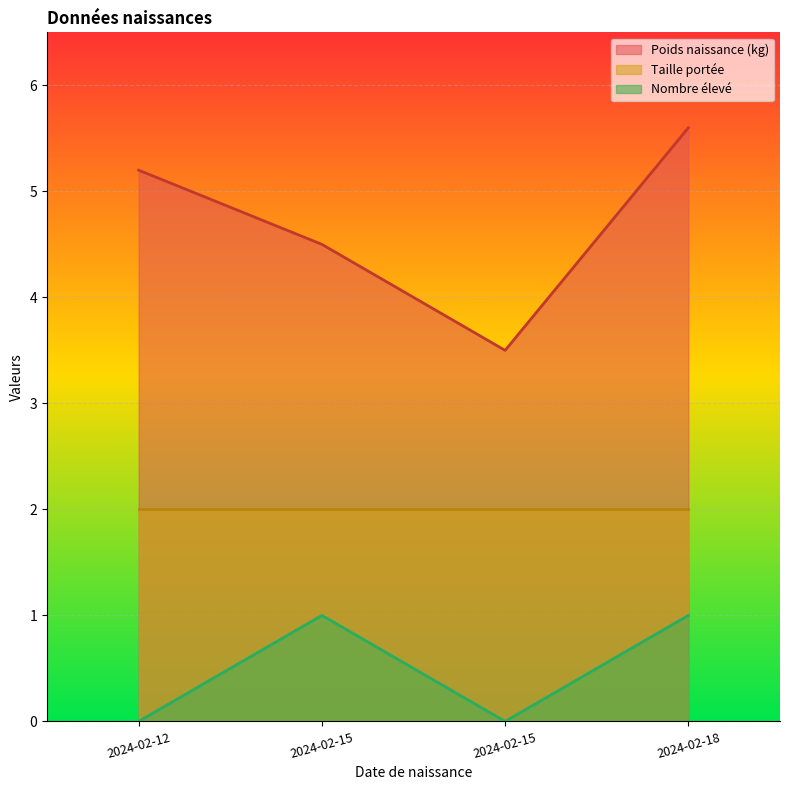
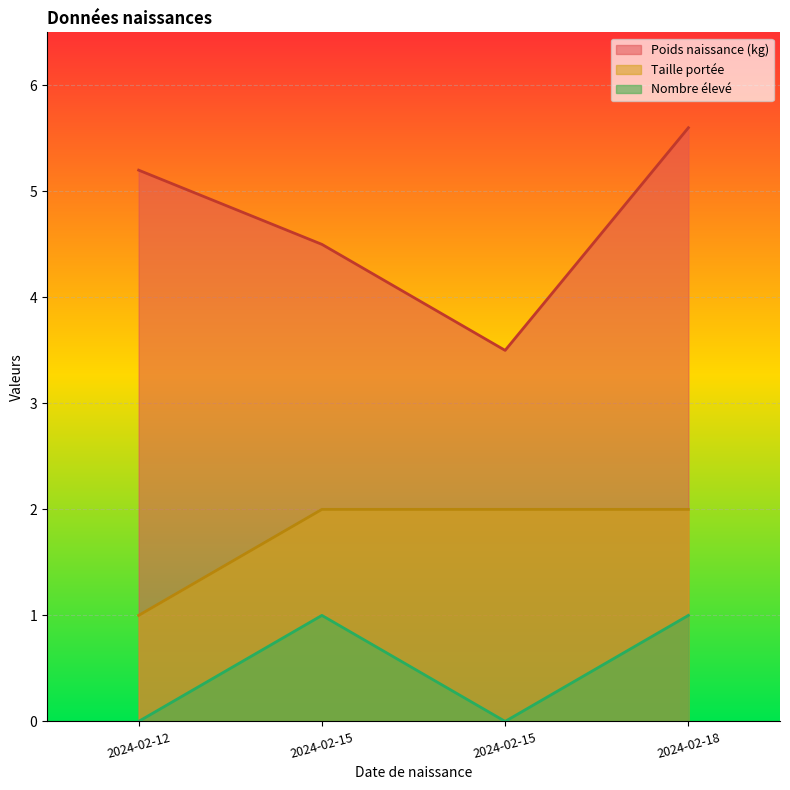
  {
    "Poids naissance (kg)": {
      "2024-02-12": 5.20,
      "2024-02-18": 5.60
    },
    "Taille portée": {
-     "2024-02-12": 2,
+     "2024-02-12": 1,
      "2024-02-18": 2
    },
    "Nombre élevé": {
      "2024-02-12": 0,
      "2024-02-18": 1
    }
  }
